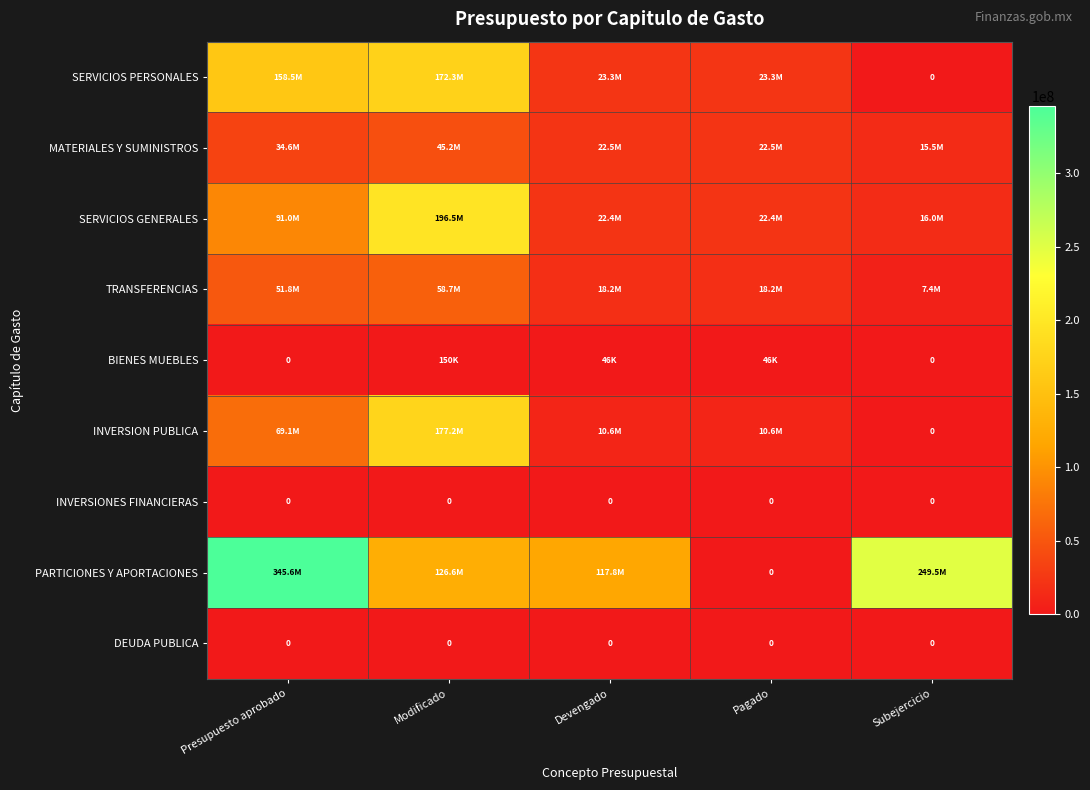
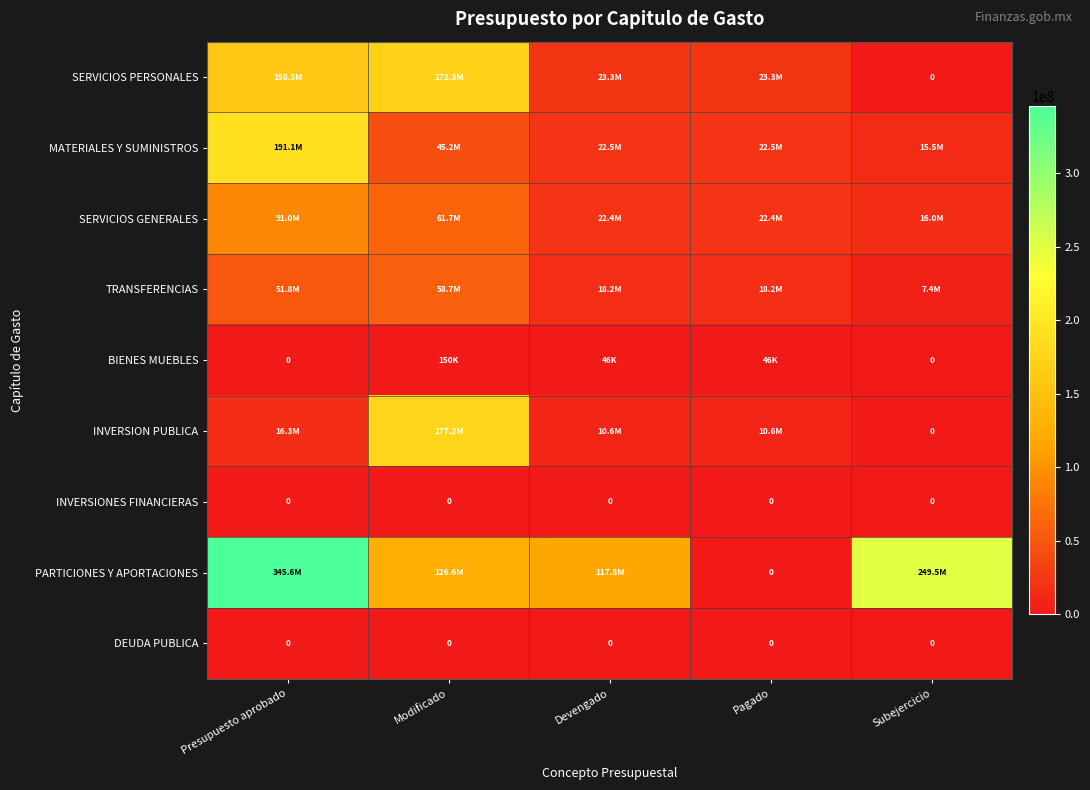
  {
    "SERVICIOS PERSONALES": {
      "Presupuesto aprobado": "158.5M",
      "Modificado": "172.3M",
      "Devengado": "23.3M",
      "Pagado": "23.3M",
      "Subejercicio": "0"
    },
    "MATERIALES Y SUMINISTROS": {
-     "Presupuesto aprobado": "34.6M",
+     "Presupuesto aprobado": "191.1M",
      "Modificado": "45.2M",
      "Devengado": "22.5M",
      "Pagado": "22.5M",
      "Subejercicio": "15.5M"
    },
    "SERVICIOS GENERALES": {
      "Presupuesto aprobado": "91.0M",
-     "Modificado": "196.5M",
+     "Modificado": "61.7M",
      "Devengado": "22.4M",
      "Pagado": "22.4M",
      "Subejercicio": "16.0M"
    },
    "TRANSFERENCIAS": {
      "Presupuesto aprobado": "51.8M",
      "Modificado": "58.7M",
      "Devengado": "18.2M",
      "Pagado": "18.2M",
      "Subejercicio": "7.4M"
    },
    "BIENES MUEBLES": {
      "Presupuesto aprobado": "0",
      "Modificado": "150K",
      "Devengado": "46K",
      "Pagado": "46K",
      "Subejercicio": "0"
    },
    "INVERSION PUBLICA": {
-     "Presupuesto aprobado": "69.1M",
+     "Presupuesto aprobado": "16.3M",
      "Modificado": "177.2M",
      "Devengado": "10.6M",
      "Pagado": "10.6M",
      "Subejercicio": "0"
    },
    "INVERSIONES FINANCIERAS": {
      "Presupuesto aprobado": "0",
      "Modificado": "0",
      "Devengado": "0",
      "Pagado": "0",
      "Subejercicio": "0"
    },
    "PARTICIONES Y APORTACIONES": {
      "Presupuesto aprobado": "345.6M",
      "Modificado": "126.6M",
      "Devengado": "117.8M",
      "Pagado": "0",
      "Subejercicio": "249.5M"
    },
    "DEUDA PUBLICA": {
      "Presupuesto aprobado": "0",
      "Modificado": "0",
      "Devengado": "0",
      "Pagado": "0",
      "Subejercicio": "0"
    }
  }
